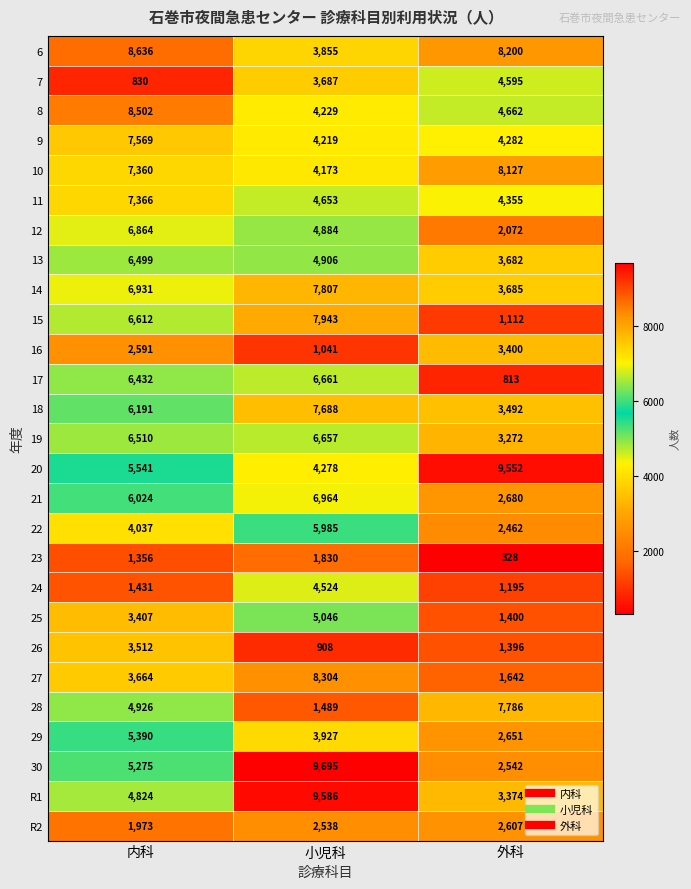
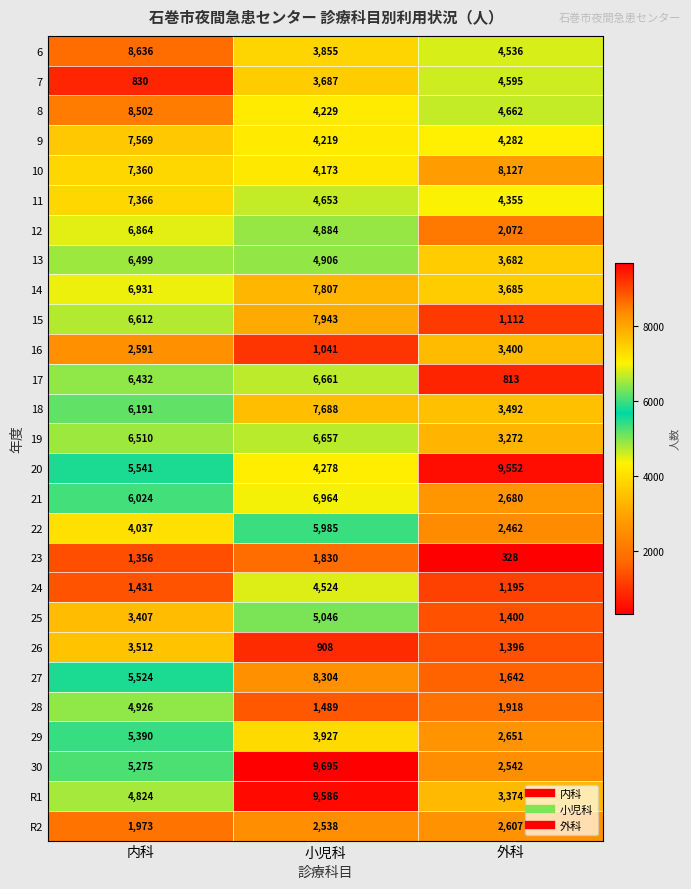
  {
    "6": {
      "内科": "8,636",
      "小児科": "3,855",
-     "外科": "8,200"
+     "外科": "4,536"
    },
    "7": {
      "内科": "830",
      "小児科": "3,687",
      "外科": "4,595"
    },
    "8": {
      "内科": "8,502",
      "小児科": "4,229",
      "外科": "4,662"
    },
    "9": {
      "内科": "7,569",
      "小児科": "4,219",
      "外科": "4,282"
    },
    "10": {
      "内科": "7,360",
      "小児科": "4,173",
      "外科": "8,127"
    },
    "11": {
      "内科": "7,366",
      "小児科": "4,653",
      "外科": "4,355"
    },
    "12": {
      "内科": "6,864",
      "小児科": "4,884",
      "外科": "2,072"
    },
    "13": {
      "内科": "6,499",
      "小児科": "4,906",
      "外科": "3,682"
    },
    "14": {
      "内科": "6,931",
      "小児科": "7,807",
      "外科": "3,685"
    },
    "15": {
      "内科": "6,612",
      "小児科": "7,943",
      "外科": "1,112"
    },
    "16": {
      "内科": "2,591",
      "小児科": "1,041",
      "外科": "3,400"
    },
    "17": {
      "内科": "6,432",
      "小児科": "6,661",
      "外科": "813"
    },
    "18": {
      "内科": "6,191",
      "小児科": "7,688",
      "外科": "3,492"
    },
    "19": {
      "内科": "6,510",
      "小児科": "6,657",
      "外科": "3,272"
    },
    "20": {
      "内科": "5,541",
      "小児科": "4,278",
      "外科": "9,552"
    },
    "21": {
      "内科": "6,024",
      "小児科": "6,964",
      "外科": "2,680"
    },
    "22": {
      "内科": "4,037",
      "小児科": "5,985",
      "外科": "2,462"
    },
    "23": {
      "内科": "1,356",
      "小児科": "1,830",
      "外科": "328"
    },
    "24": {
      "内科": "1,431",
      "小児科": "4,524",
      "外科": "1,195"
    },
    "25": {
      "内科": "3,407",
      "小児科": "5,046",
      "外科": "1,400"
    },
    "26": {
      "内科": "3,512",
      "小児科": "908",
      "外科": "1,396"
    },
    "27": {
-     "内科": "3,664",
+     "内科": "5,524",
      "小児科": "8,304",
      "外科": "1,642"
    },
    "28": {
      "内科": "4,926",
      "小児科": "1,489",
-     "外科": "7,786"
+     "外科": "1,918"
    },
    "29": {
      "内科": "5,390",
      "小児科": "3,927",
      "外科": "2,651"
    },
    "30": {
      "内科": "5,275",
      "小児科": "9,695",
      "外科": "2,542"
    },
    "R1": {
      "内科": "4,824",
      "小児科": "9,586",
      "外科": "3,374"
    },
    "R2": {
      "内科": "1,973",
      "小児科": "2,538",
      "外科": "2,607"
    }
  }
